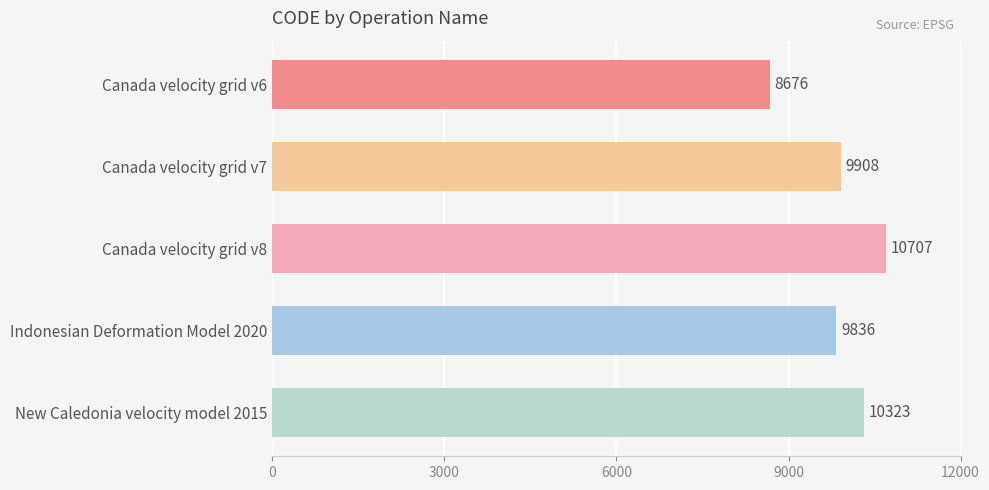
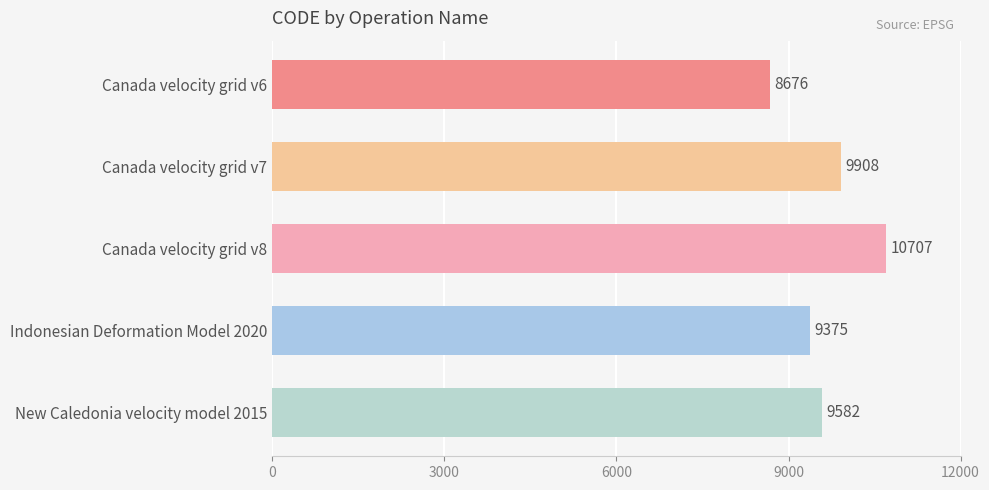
  {
    "Canada velocity grid v6": 8676,
    "Canada velocity grid v7": 9908,
    "Canada velocity grid v8": 10707,
-   "Indonesian Deformation Model 2020": 9836,
-   "New Caledonia velocity model 2015": 10323
+   "Indonesian Deformation Model 2020": 9375,
+   "New Caledonia velocity model 2015": 9582
  }
